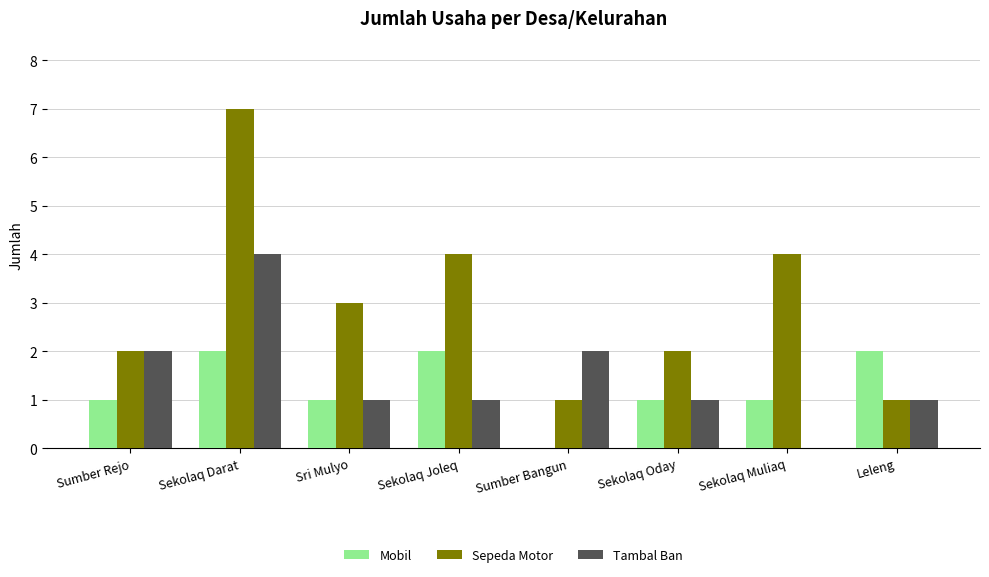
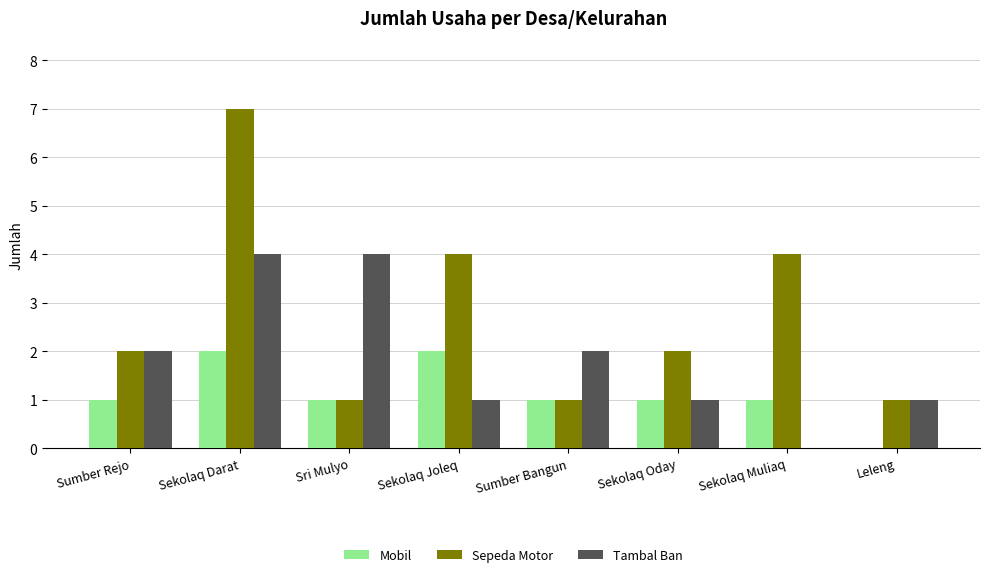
  {
    "Mobil": {
      "Sumber Rejo": 1,
      "Sekolaq Darat": 2,
      "Sri Mulyo": 1,
      "Sekolaq Joleq": 2,
-     "Sumber Bangun": 0,
+     "Sumber Bangun": 1,
      "Sekolaq Oday": 1,
      "Sekolaq Muliaq": 1,
-     "Leleng": 2
+     "Leleng": 0
    },
    "Sepeda Motor": {
      "Sumber Rejo": 2,
      "Sekolaq Darat": 7,
-     "Sri Mulyo": 3,
+     "Sri Mulyo": 1,
      "Sekolaq Joleq": 4,
      "Sumber Bangun": 1,
      "Sekolaq Oday": 2,
      "Sekolaq Muliaq": 4,
      "Leleng": 1
    },
    "Tambal Ban": {
      "Sumber Rejo": 2,
      "Sekolaq Darat": 4,
-     "Sri Mulyo": 1,
+     "Sri Mulyo": 4,
      "Sekolaq Joleq": 1,
      "Sumber Bangun": 2,
      "Sekolaq Oday": 1,
      "Sekolaq Muliaq": 0,
      "Leleng": 1
    }
  }
